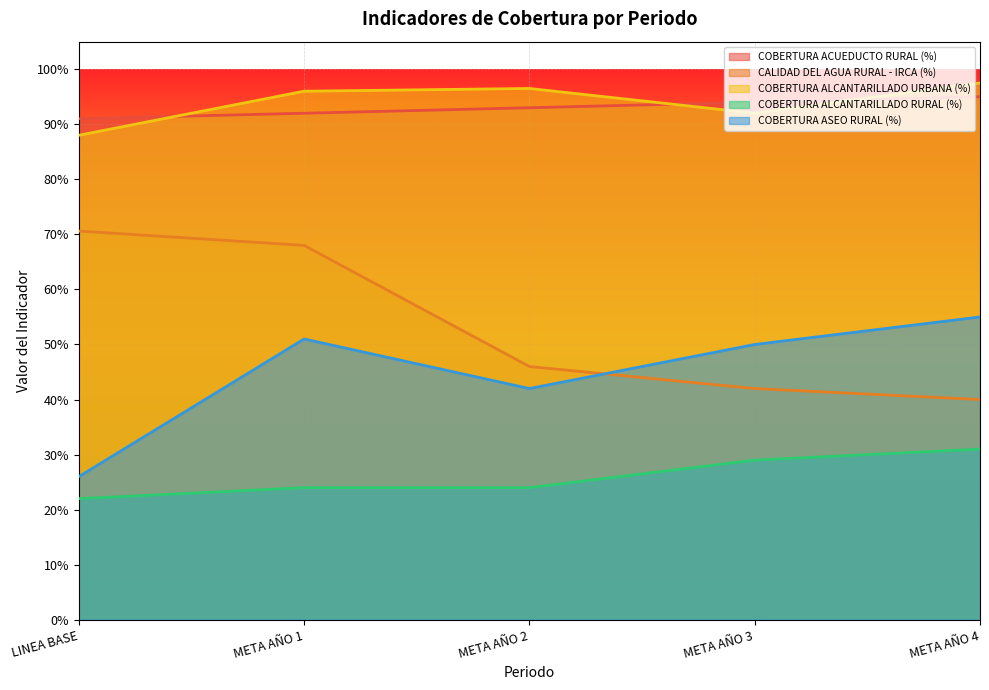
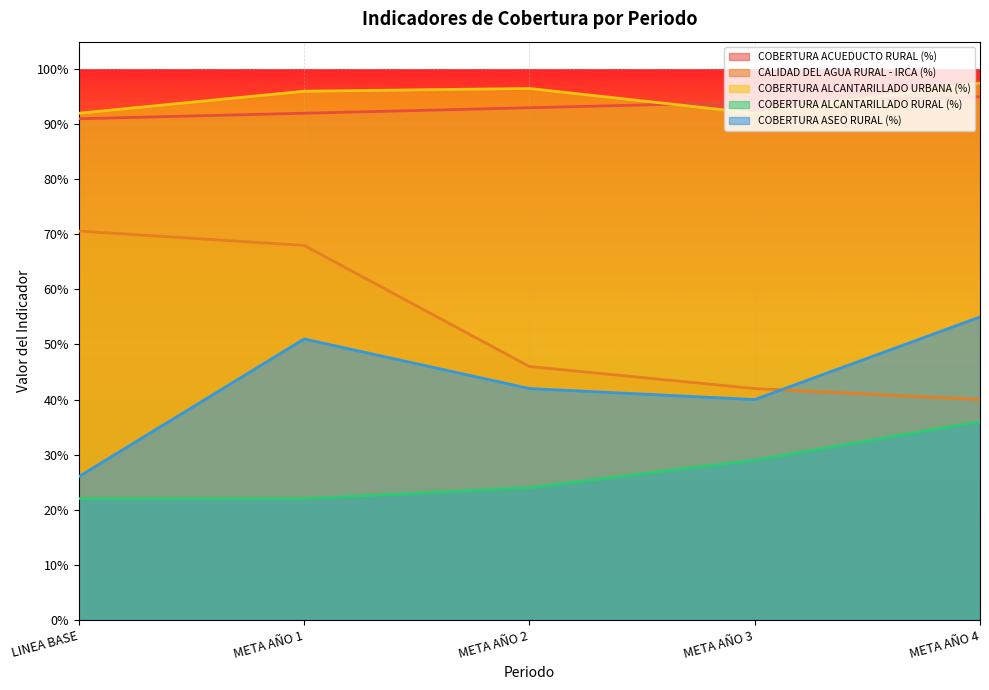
  {
    "COBERTURA ALCANTARILLADO URBANA (%)": {
-     "LINEA BASE": "88%",
+     "LINEA BASE": "92%",
      "META AÑO 1": "96%",
      "META AÑO 2": "97%",
      "META AÑO 4": "98%"
    },
    "COBERTURA ALCANTARILLADO RURAL (%)": {
      "LINEA BASE": "22%",
-     "META AÑO 1": "24%",
+     "META AÑO 1": "22%",
      "META AÑO 2": "24%",
      "META AÑO 3": "29%",
-     "META AÑO 4": "31%"
+     "META AÑO 4": "36%"
    },
    "COBERTURA ASEO RURAL (%)": {
      "LINEA BASE": "26%",
      "META AÑO 1": "51%",
      "META AÑO 2": "42%",
-     "META AÑO 3": "50%",
+     "META AÑO 3": "40%",
      "META AÑO 4": "55%"
    }
  }
